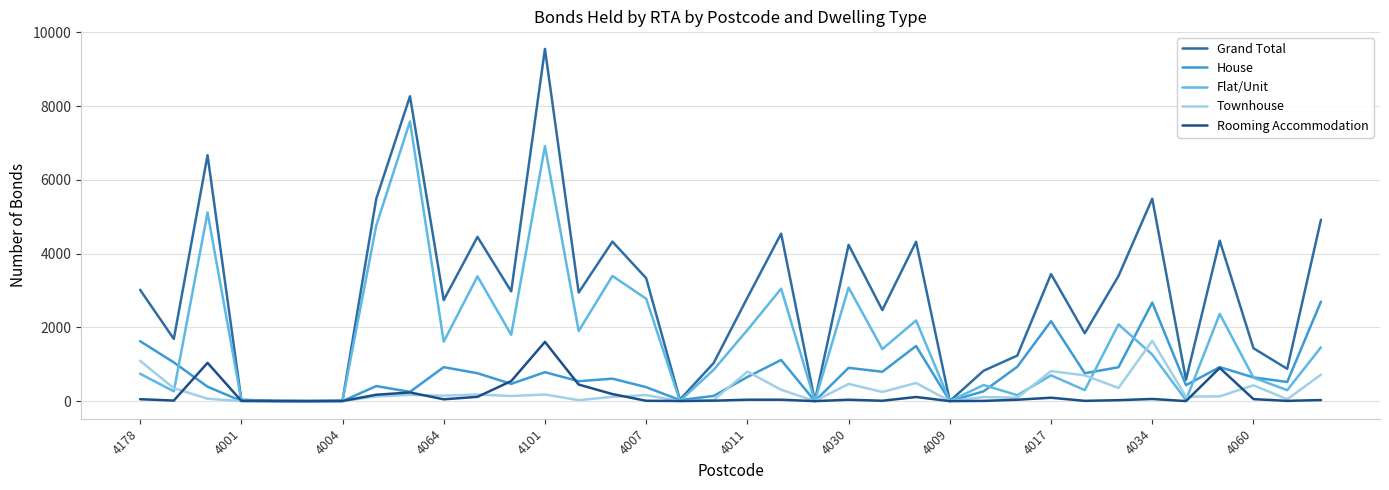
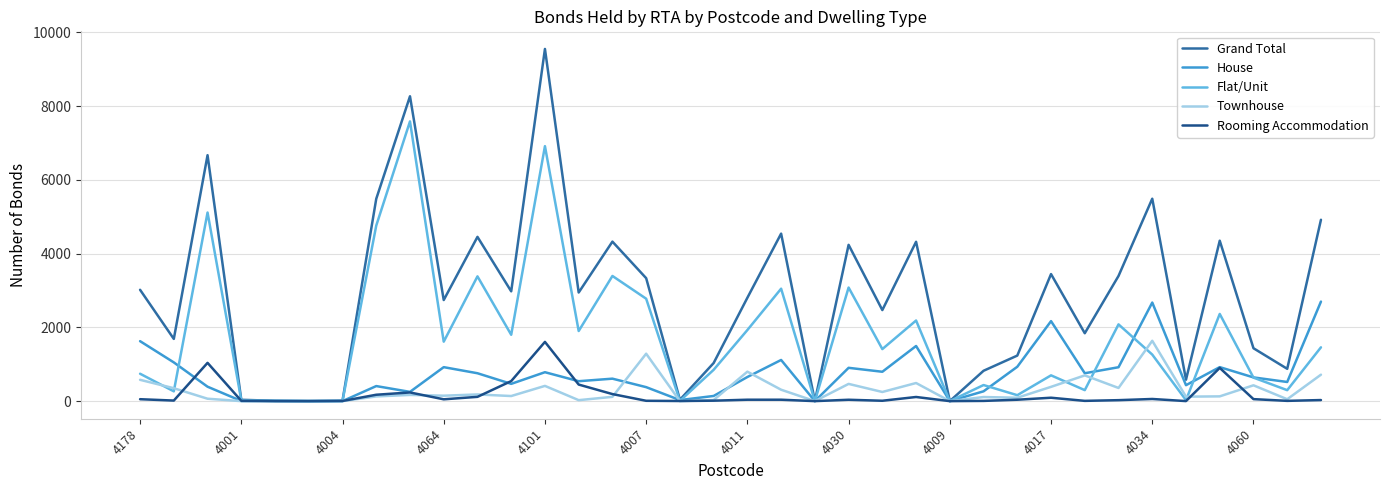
  {
    "Townhouse": {
-     "4178": 1100,
+     "4178": 600,
      "4064": 100,
-     "4101": 200,
-     "4007": 200,
+     "4101": 400,
+     "4007": 1300,
      "4011": 800,
      "4030": 500,
-     "4017": 800,
+     "4017": 400,
      "4034": 1600,
      "4060": 400
    }
  }
